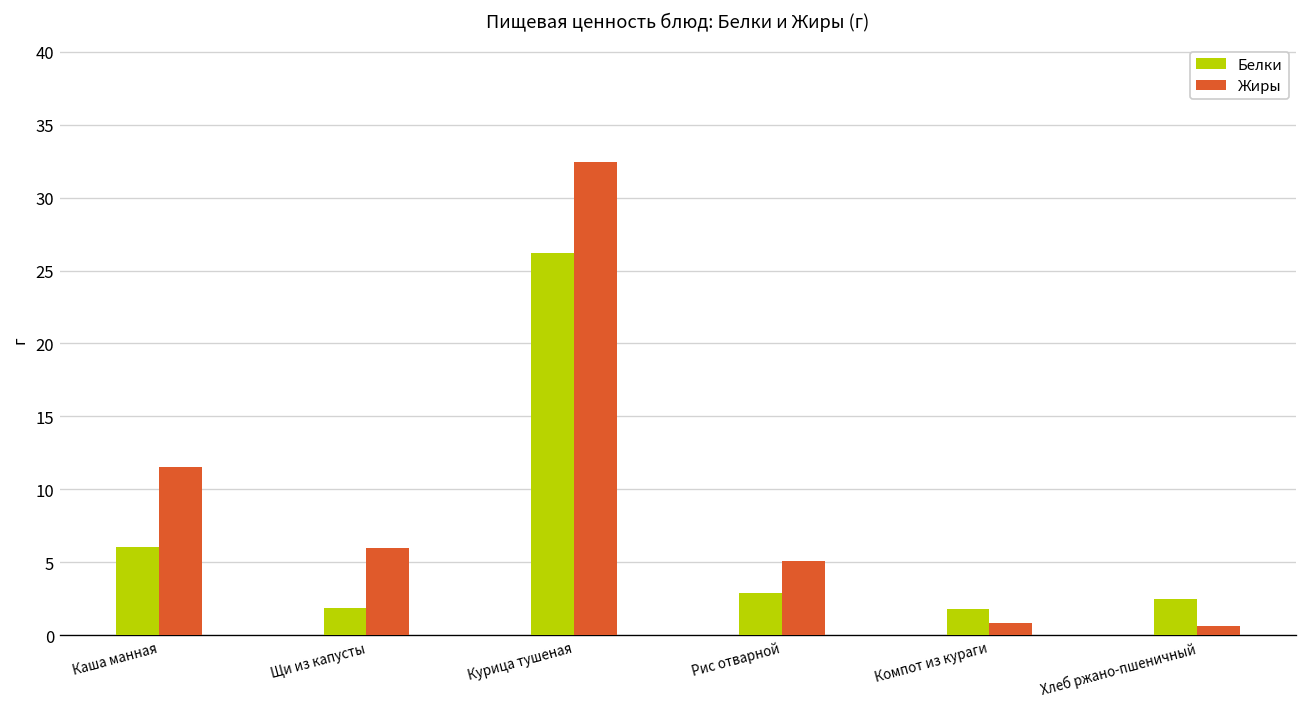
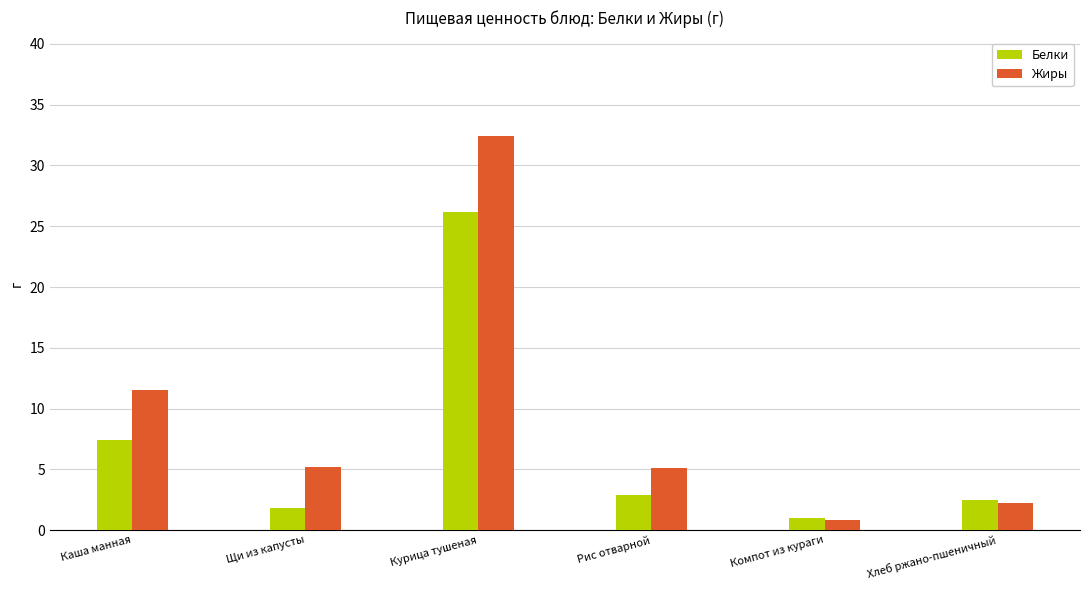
  {
    "Белки": {
-     "Каша манная": 6.1,
+     "Каша манная": 7.4,
      "Щи из капусты": 1.8,
      "Курица тушеная": 26.2,
      "Рис отварной": 2.9,
-     "Компот из кураги": 1.8,
+     "Компот из кураги": 1.0,
      "Хлеб ржано-пшеничный": 2.5
    },
    "Жиры": {
      "Каша манная": 11.5,
-     "Щи из капусты": 6.0,
+     "Щи из капусты": 5.2,
      "Курица тушеная": 32.4,
      "Рис отварной": 5.1,
      "Компот из кураги": 0.8,
-     "Хлеб ржано-пшеничный": 0.6
+     "Хлеб ржано-пшеничный": 2.3
    }
  }
